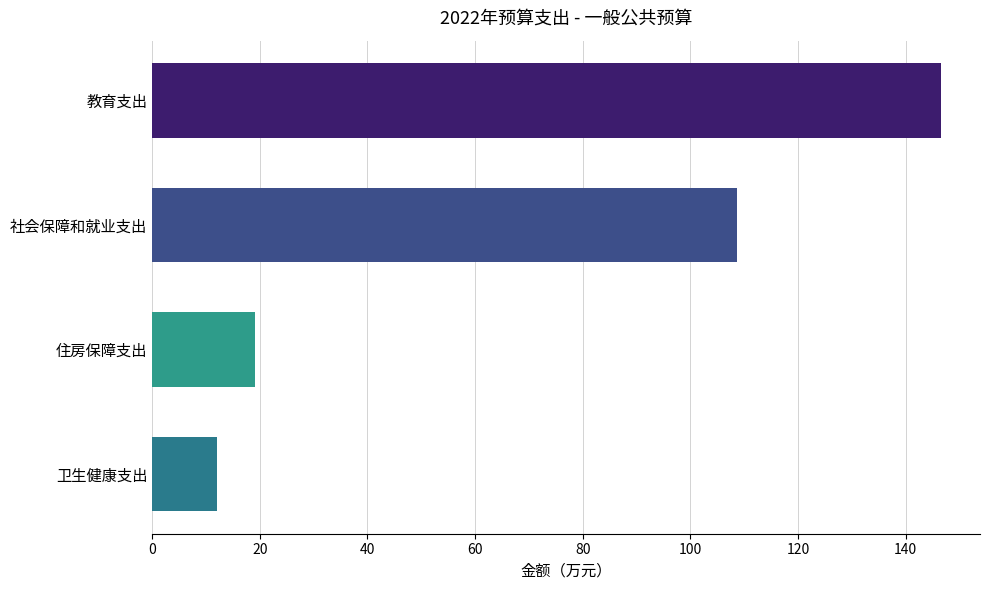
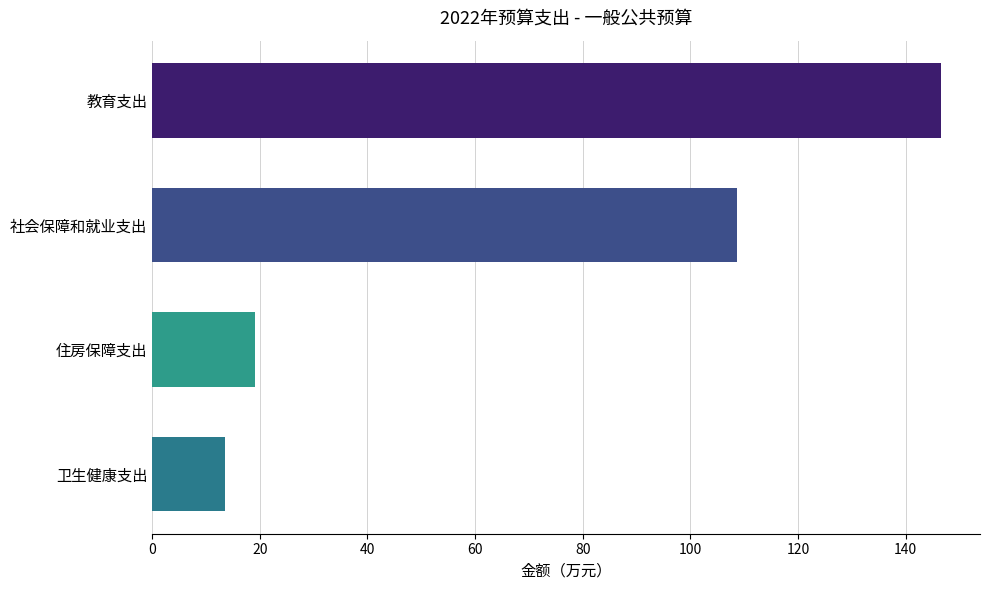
  {
    "教育支出": 146,
    "社会保障和就业支出": 109,
    "住房保障支出": 19,
-   "卫生健康支出": 12
+   "卫生健康支出": 14
  }
